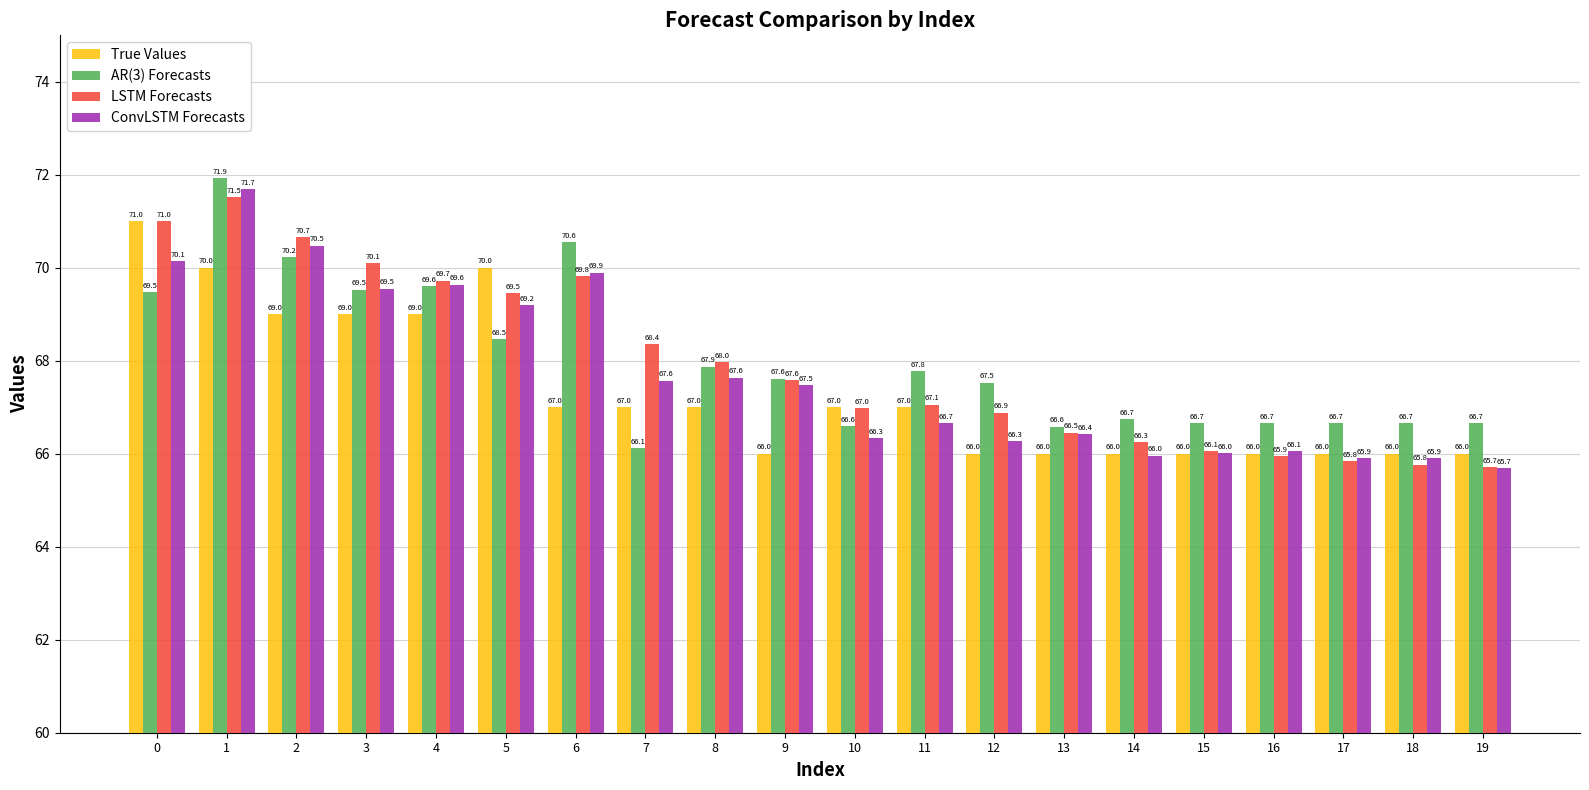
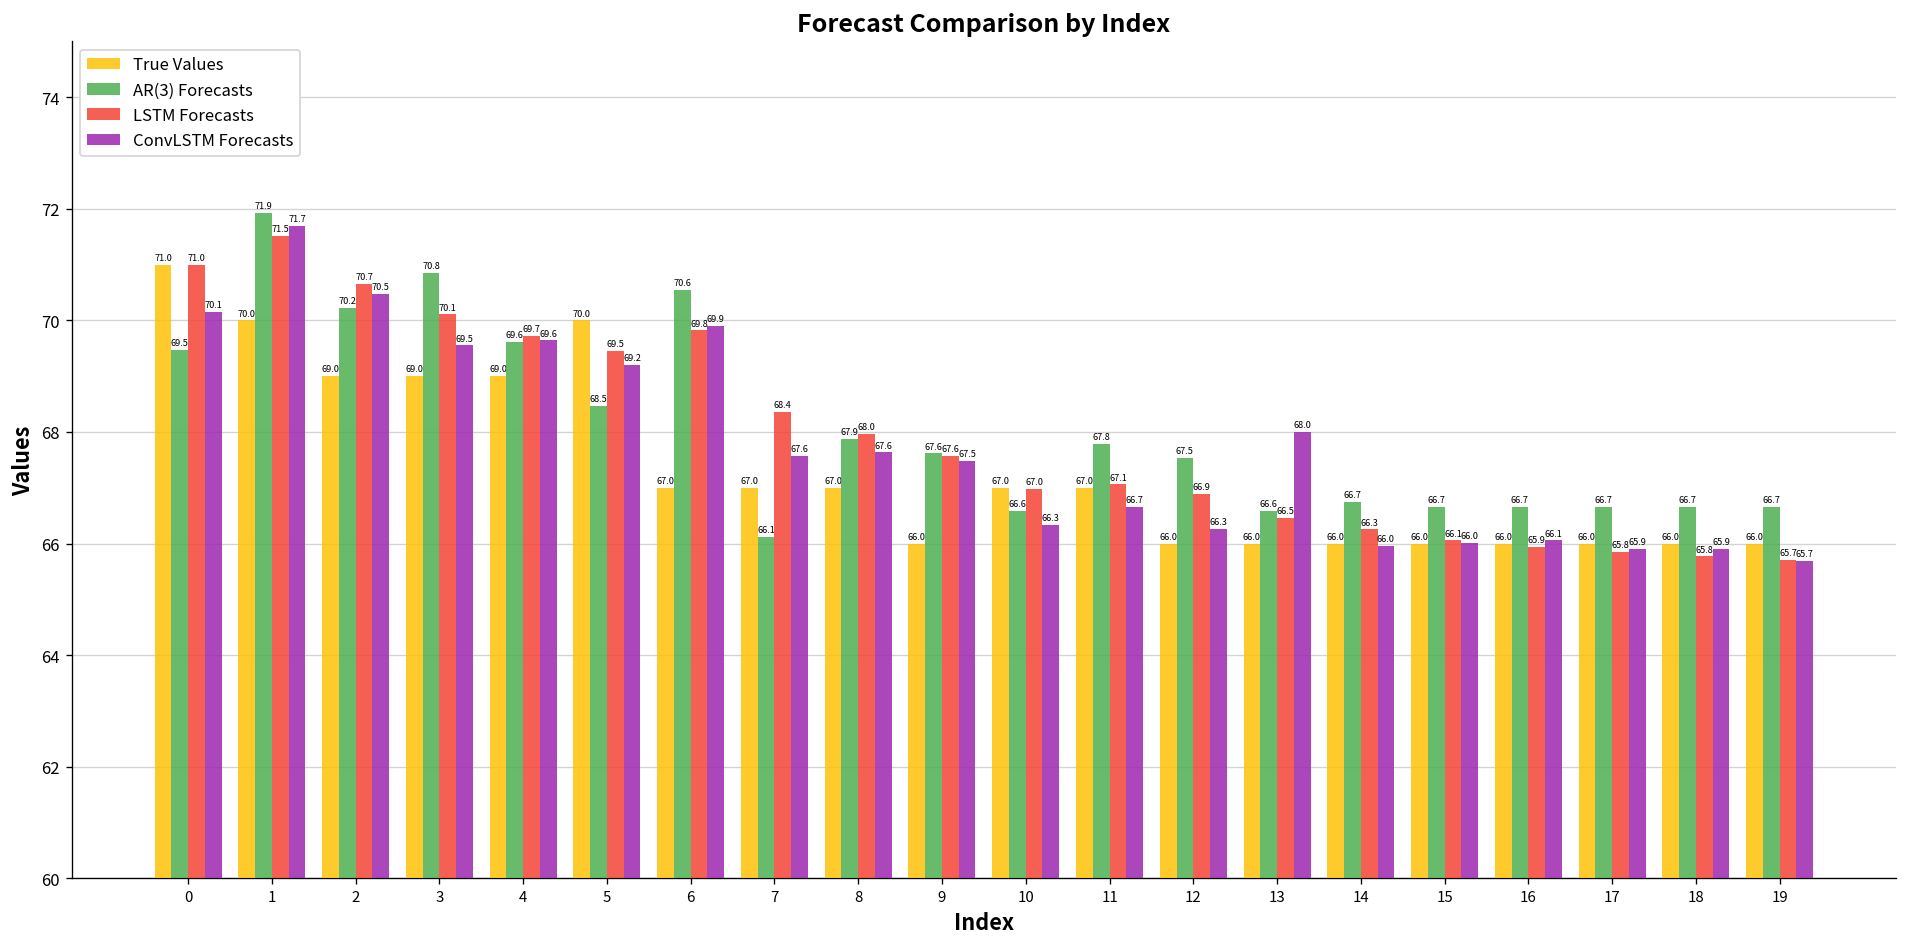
  {
    "True Values": {
      "0": 71.0,
      "1": 70.0,
      "2": 69.0,
      "3": 69.0,
      "4": 69.0,
      "5": 70.0,
      "6": 67.0,
      "7": 67.0,
      "8": 67.0,
      "9": 66.0,
      "10": 67.0,
      "11": 67.0,
      "12": 66.0,
      "13": 66.0,
      "14": 66.0,
      "15": 66.0,
      "16": 66.0,
      "17": 66.0,
      "18": 66.0,
      "19": 66.0
    },
    "AR(3) Forecasts": {
      "0": 69.5,
      "1": 71.9,
      "2": 70.2,
-     "3": 69.5,
+     "3": 70.8,
      "4": 69.6,
      "5": 68.5,
      "6": 70.6,
      "7": 66.1,
      "8": 67.9,
      "9": 67.6,
      "10": 66.6,
      "11": 67.8,
      "12": 67.5,
      "13": 66.6,
      "14": 66.7,
      "15": 66.7,
      "16": 66.7,
      "17": 66.7,
      "18": 66.7,
      "19": 66.7
    },
    "LSTM Forecasts": {
      "0": 71.0,
      "1": 71.5,
      "2": 70.7,
      "3": 70.1,
      "4": 69.7,
      "5": 69.5,
      "6": 69.8,
      "7": 68.4,
      "8": 68.0,
      "9": 67.6,
      "10": 67.0,
      "11": 67.1,
      "12": 66.9,
      "13": 66.5,
      "14": 66.3,
      "15": 66.1,
      "16": 65.9,
      "17": 65.8,
      "18": 65.8,
      "19": 65.7
    },
    "ConvLSTM Forecasts": {
      "0": 70.1,
      "1": 71.7,
      "2": 70.5,
      "3": 69.5,
      "4": 69.6,
      "5": 69.2,
      "6": 69.9,
      "7": 67.6,
      "8": 67.6,
      "9": 67.5,
      "10": 66.3,
      "11": 66.7,
      "12": 66.3,
-     "13": 66.4,
+     "13": 68.0,
      "14": 66.0,
      "15": 66.0,
      "16": 66.1,
      "17": 65.9,
      "18": 65.9,
      "19": 65.7
    }
  }
